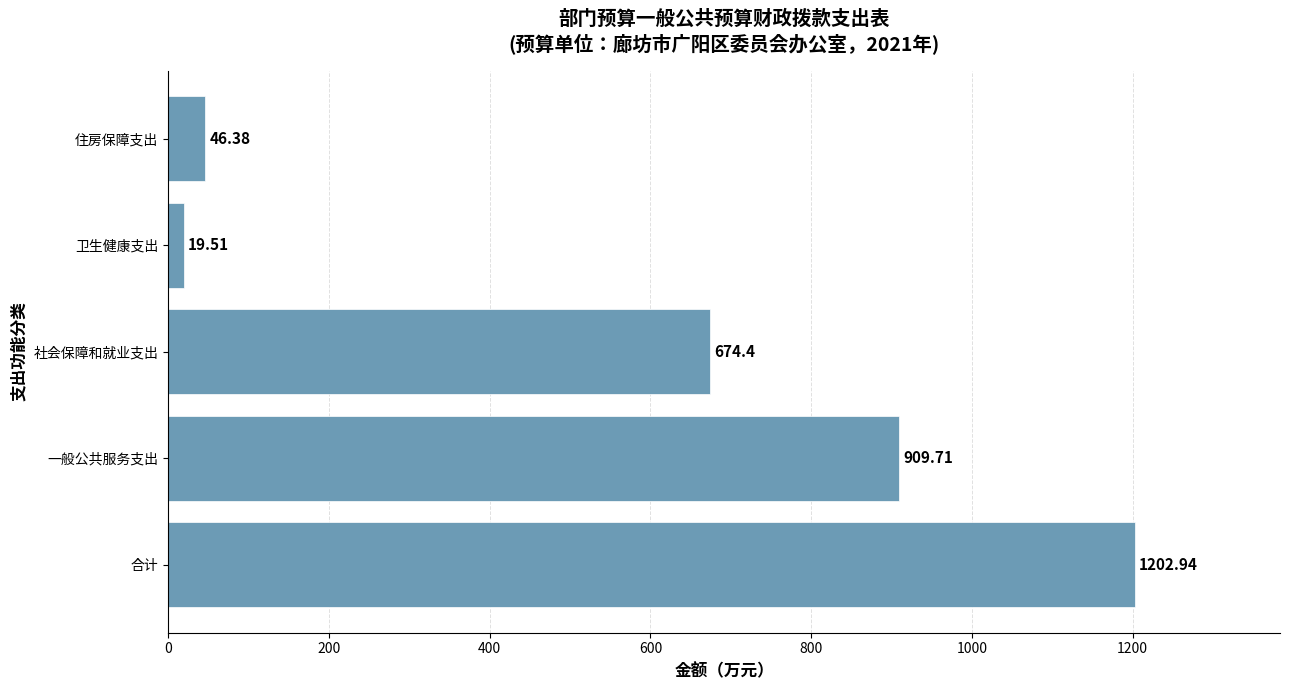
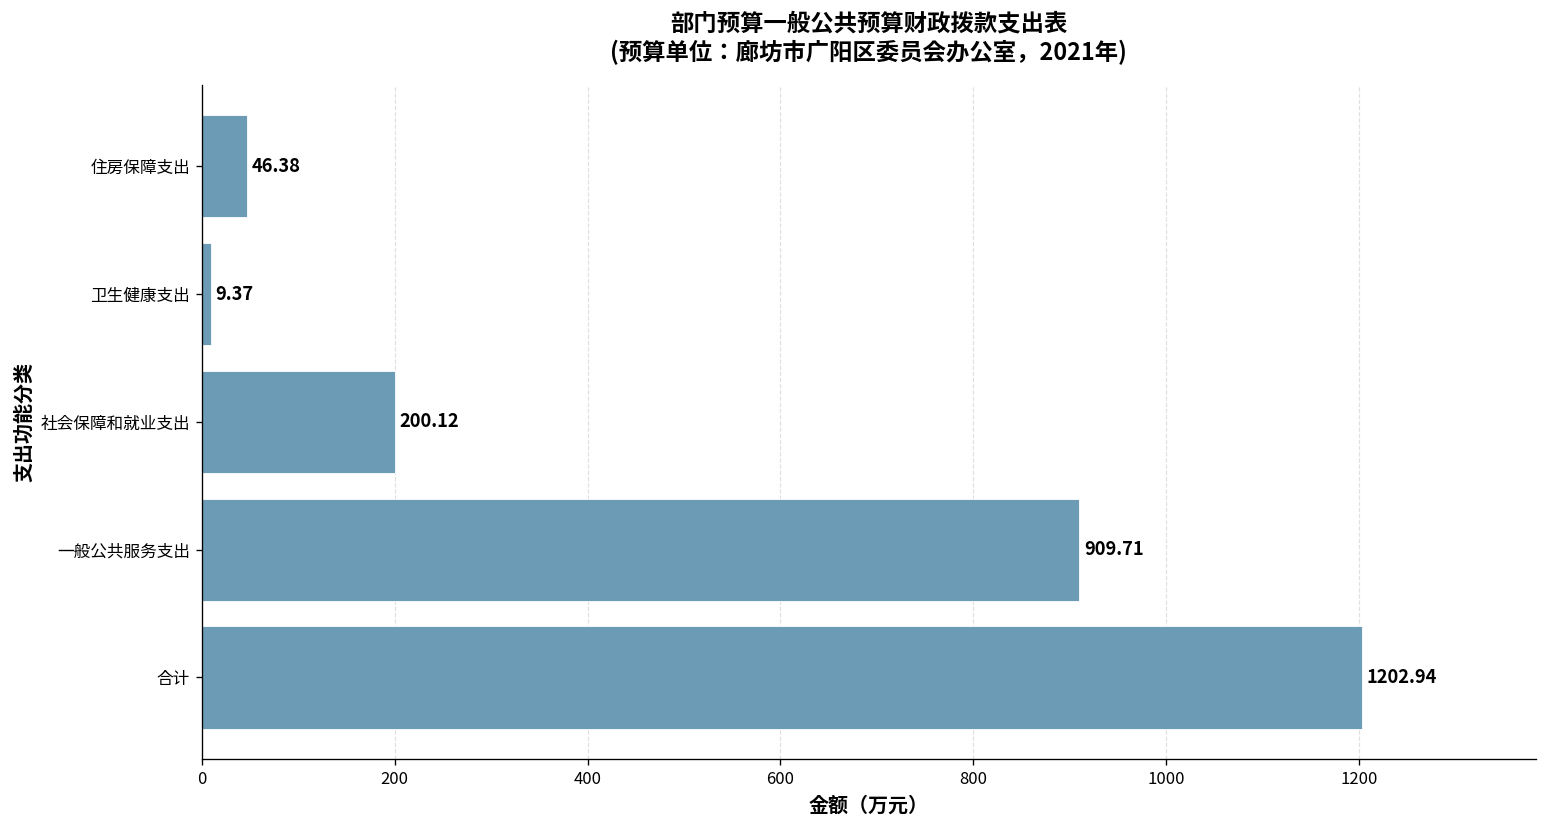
  {
    "住房保障支出": 46.38,
-   "卫生健康支出": 19.51,
-   "社会保障和就业支出": 674.4,
+   "卫生健康支出": 9.37,
+   "社会保障和就业支出": 200.12,
    "一般公共服务支出": 909.71,
    "合计": 1202.94
  }
